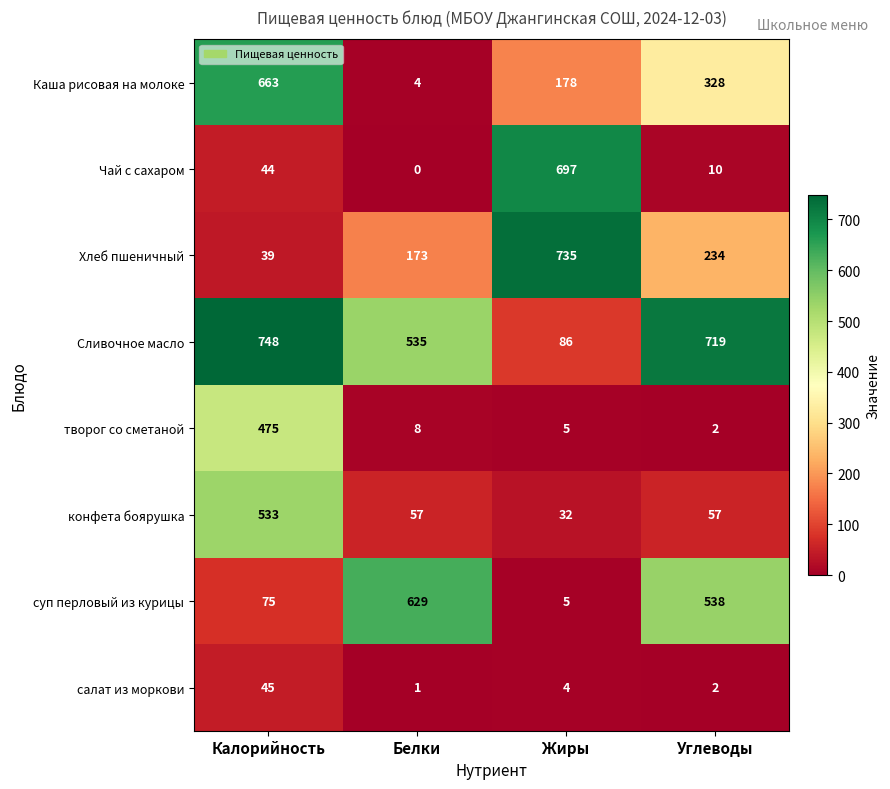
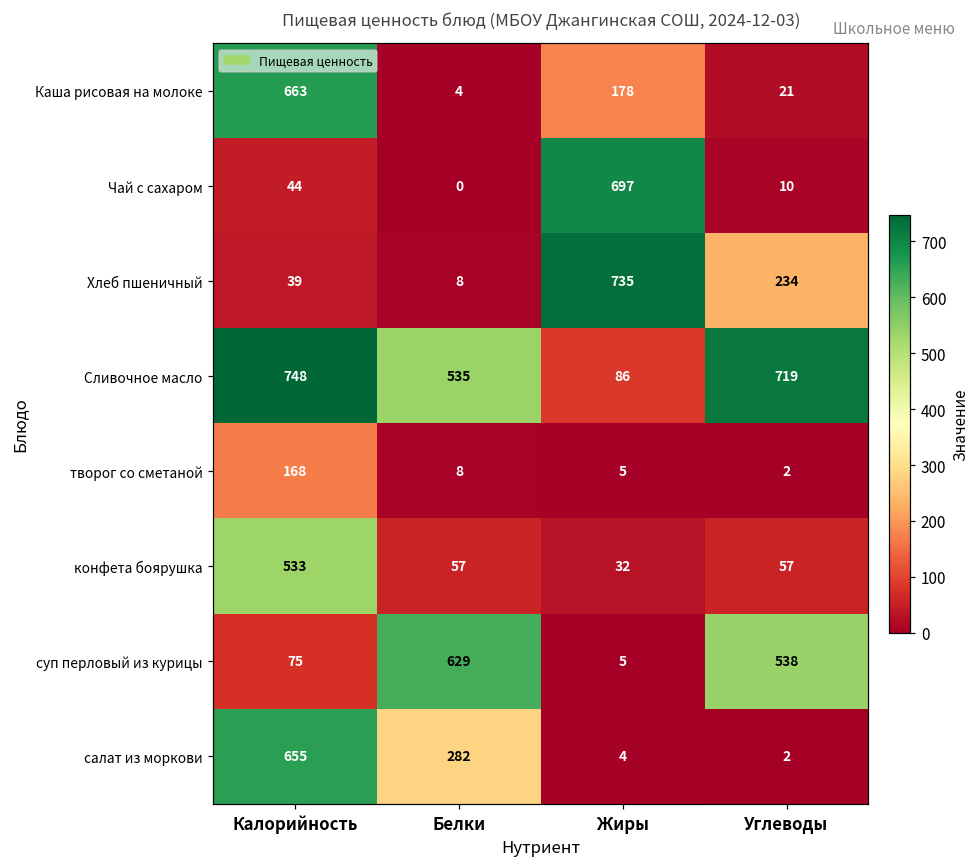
  {
    "Каша рисовая на молоке": {
      "Калорийность": 663,
      "Белки": 4,
      "Жиры": 178,
-     "Углеводы": 328
+     "Углеводы": 21
    },
    "Чай с сахаром": {
      "Калорийность": 44,
      "Белки": 0,
      "Жиры": 697,
      "Углеводы": 10
    },
    "Хлеб пшеничный": {
      "Калорийность": 39,
-     "Белки": 173,
+     "Белки": 8,
      "Жиры": 735,
      "Углеводы": 234
    },
    "Сливочное масло": {
      "Калорийность": 748,
      "Белки": 535,
      "Жиры": 86,
      "Углеводы": 719
    },
    "творог со сметаной": {
-     "Калорийность": 475,
+     "Калорийность": 168,
      "Белки": 8,
      "Жиры": 5,
      "Углеводы": 2
    },
    "конфета боярушка": {
      "Калорийность": 533,
      "Белки": 57,
      "Жиры": 32,
      "Углеводы": 57
    },
    "суп перловый из курицы": {
      "Калорийность": 75,
      "Белки": 629,
      "Жиры": 5,
      "Углеводы": 538
    },
    "салат из моркови": {
-     "Калорийность": 45,
-     "Белки": 1,
+     "Калорийность": 655,
+     "Белки": 282,
      "Жиры": 4,
      "Углеводы": 2
    }
  }
